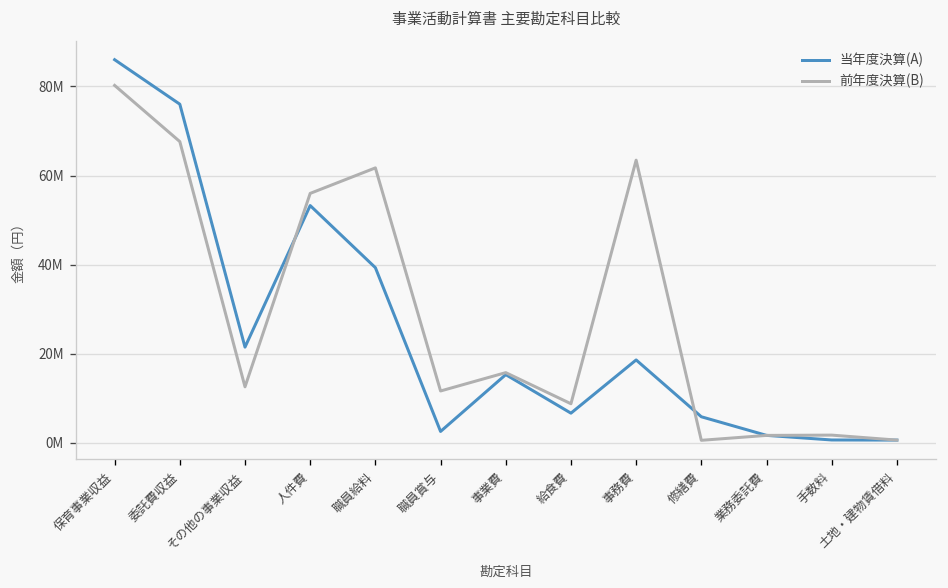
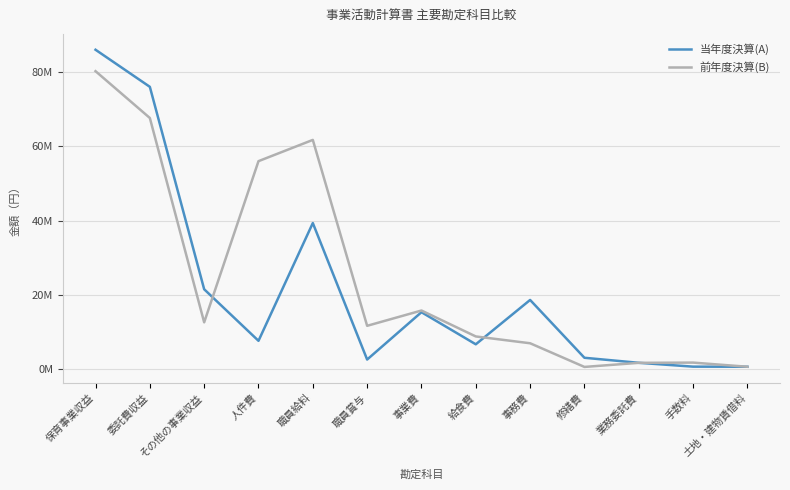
  {
    "当年度決算(A)": {
      "保育事業収益": 86000000,
      "委託費収益": 76000000,
      "その他の事業収益": 22000000,
-     "人件費": 53000000,
+     "人件費": 8000000,
      "職員給料": 39000000,
      "職員賞与": 3000000,
      "給食費": 7000000,
      "事務費": 19000000,
-     "修繕費": 6000000,
+     "修繕費": 3000000,
      "手数料": 1000000
    },
    "前年度決算(B)": {
      "保育事業収益": 80000000,
      "委託費収益": 68000000,
      "その他の事業収益": 13000000,
      "人件費": 56000000,
      "職員給料": 62000000,
      "職員賞与": 12000000,
      "給食費": 9000000,
-     "事務費": 63000000,
+     "事務費": 7000000,
      "修繕費": 1000000,
      "手数料": 2000000
    }
  }
